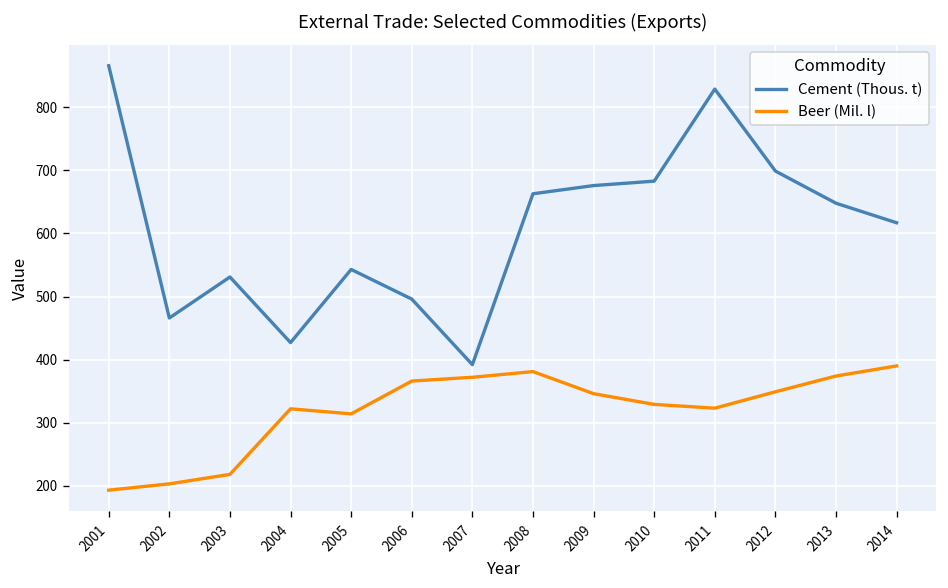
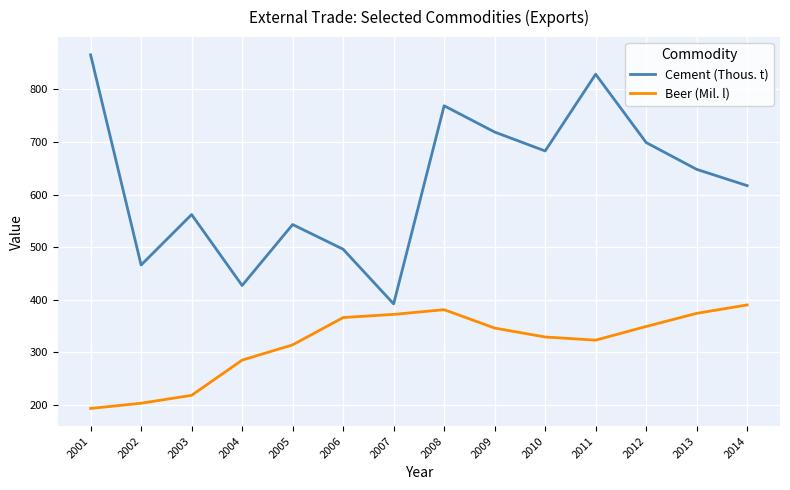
  {
    "Cement (Thous. t)": {
      "2001": 870,
      "2002": 470,
-     "2003": 530,
+     "2003": 560,
      "2004": 430,
      "2005": 540,
      "2006": 500,
      "2007": 390,
-     "2008": 660,
-     "2009": 680,
+     "2008": 770,
+     "2009": 720,
      "2010": 680,
      "2011": 830,
      "2012": 700,
      "2013": 650,
      "2014": 620
    },
    "Beer (Mil. l)": {
      "2001": 190,
      "2002": 200,
      "2003": 220,
-     "2004": 320,
+     "2004": 290,
      "2005": 310,
      "2006": 370,
      "2007": 370,
      "2008": 380,
      "2009": 350,
      "2010": 330,
      "2011": 320,
      "2012": 350,
      "2013": 370,
      "2014": 390
    }
  }
